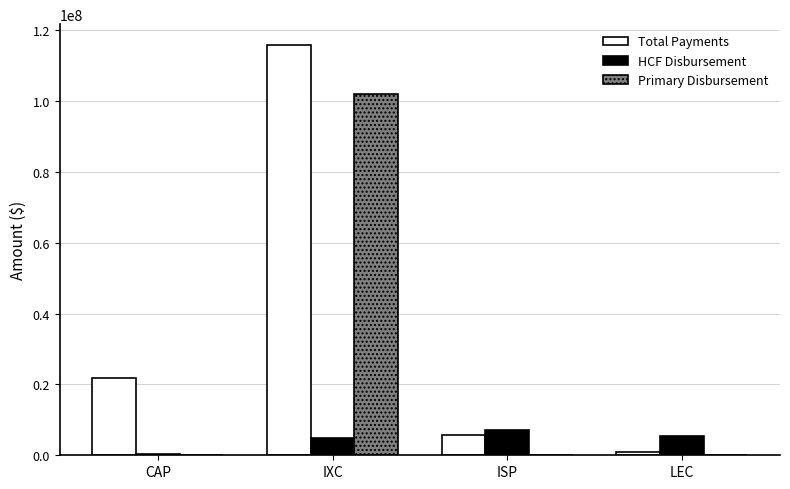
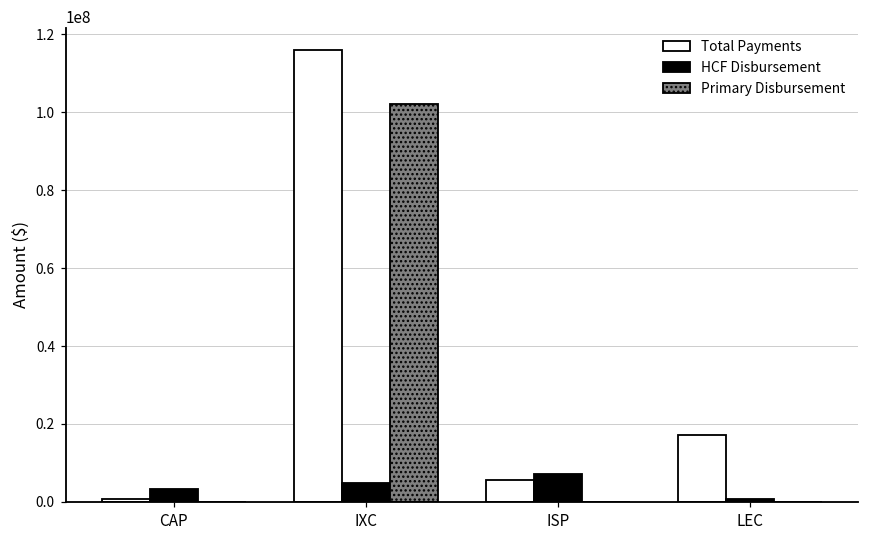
  {
    "Total Payments": {
-     "CAP": 22000000,
+     "CAP": 1000000,
      "IXC": 116000000,
      "ISP": 6000000,
-     "LEC": 1000000
+     "LEC": 17000000
    },
    "HCF Disbursement": {
-     "CAP": 1000000,
+     "CAP": 3000000,
      "IXC": 5000000,
      "ISP": 7000000,
-     "LEC": 5000000
+     "LEC": 1000000
    },
    "Primary Disbursement": {
      "CAP": 0,
      "IXC": 102000000,
      "ISP": 0
    }
  }
